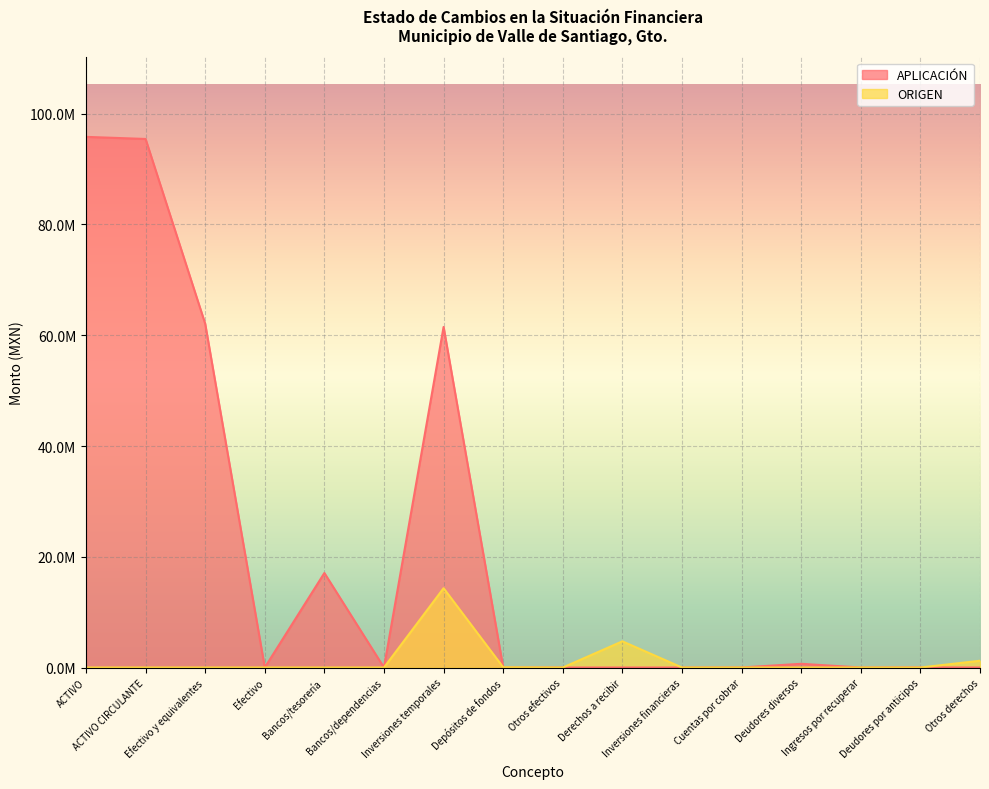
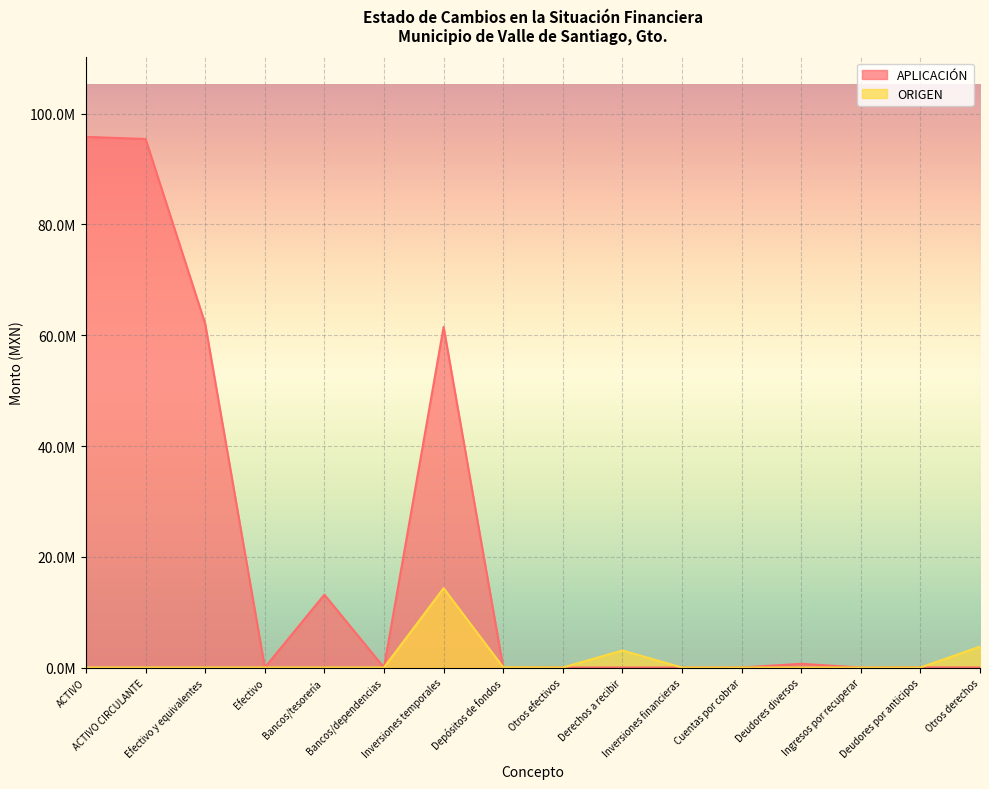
  {
    "APLICACIÓN": {
      "ACTIVO": 96000000,
      "ACTIVO CIRCULANTE": 95000000,
      "Efectivo y equivalentes": 62000000,
-     "Bancos/tesorería": 17000000,
+     "Bancos/tesorería": 13000000,
      "Inversiones temporales": 62000000,
      "Derechos a recibir": 0,
      "Deudores diversos": 1000000,
      "Otros derechos": 0
    },
    "ORIGEN": {
      "ACTIVO": 0,
      "ACTIVO CIRCULANTE": 0,
      "Efectivo y equivalentes": 0,
      "Bancos/tesorería": 0,
      "Inversiones temporales": 14000000,
-     "Derechos a recibir": 5000000,
+     "Derechos a recibir": 3000000,
      "Deudores diversos": 0,
-     "Otros derechos": 1000000
+     "Otros derechos": 4000000
    }
  }
